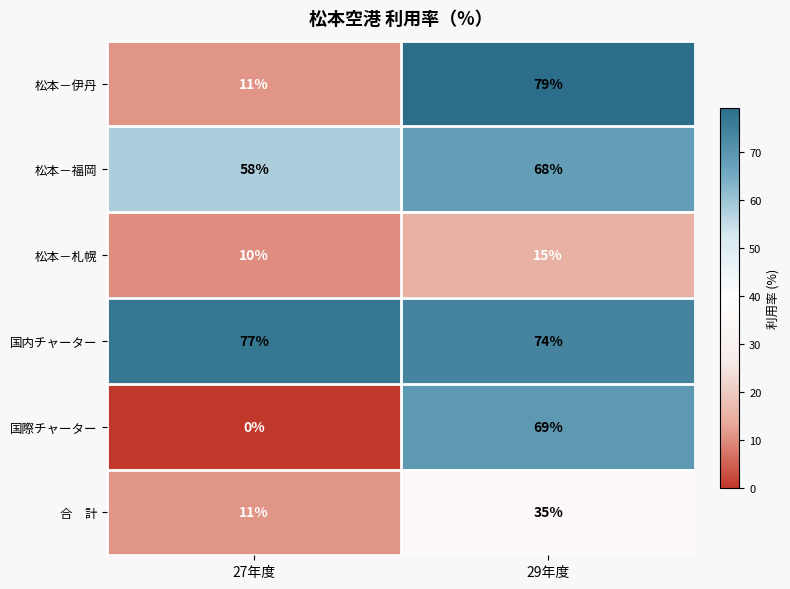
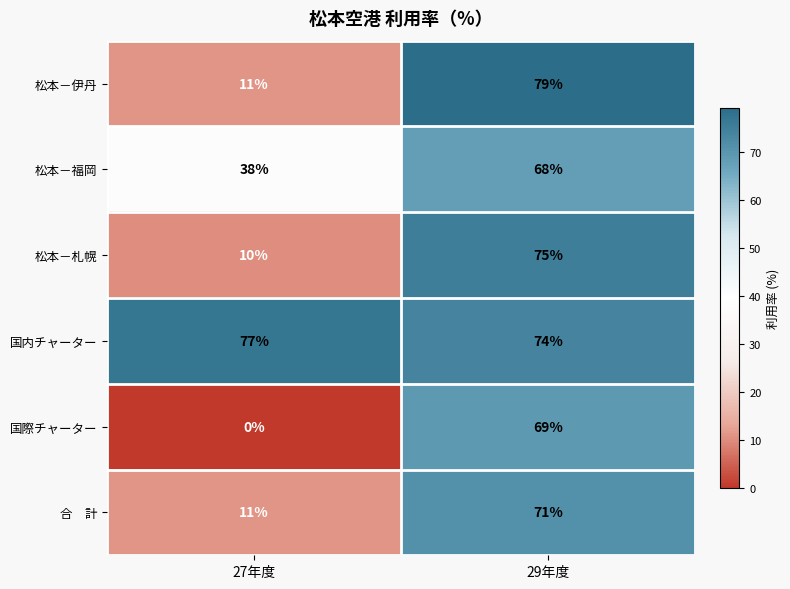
  {
    "松本－伊丹": {
      "27年度": "11%",
      "29年度": "79%"
    },
    "松本－福岡": {
-     "27年度": "58%",
+     "27年度": "38%",
      "29年度": "68%"
    },
    "松本－札幌": {
      "27年度": "10%",
-     "29年度": "15%"
+     "29年度": "75%"
    },
    "国内チャーター": {
      "27年度": "77%",
      "29年度": "74%"
    },
    "国際チャーター": {
      "27年度": "0%",
      "29年度": "69%"
    },
    "合 計": {
      "27年度": "11%",
-     "29年度": "35%"
+     "29年度": "71%"
    }
  }
